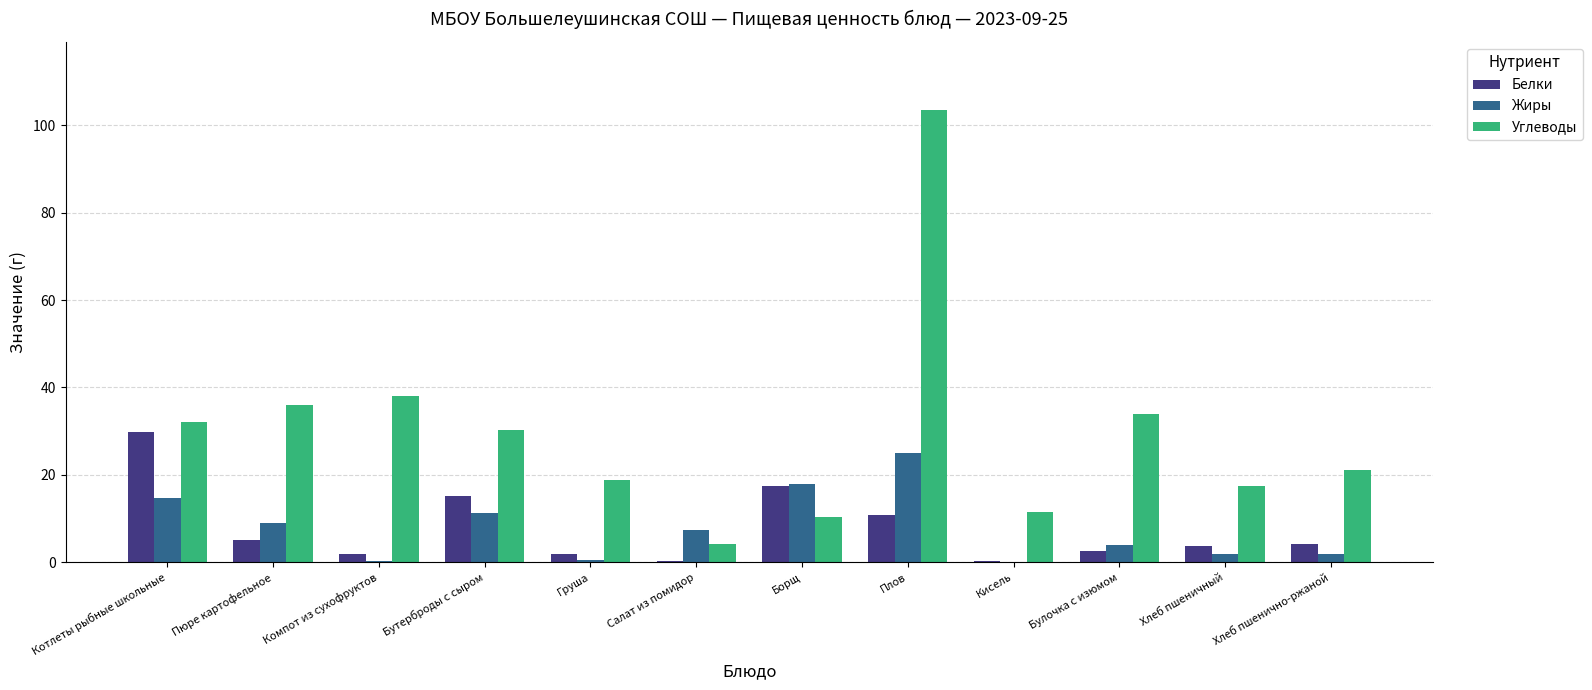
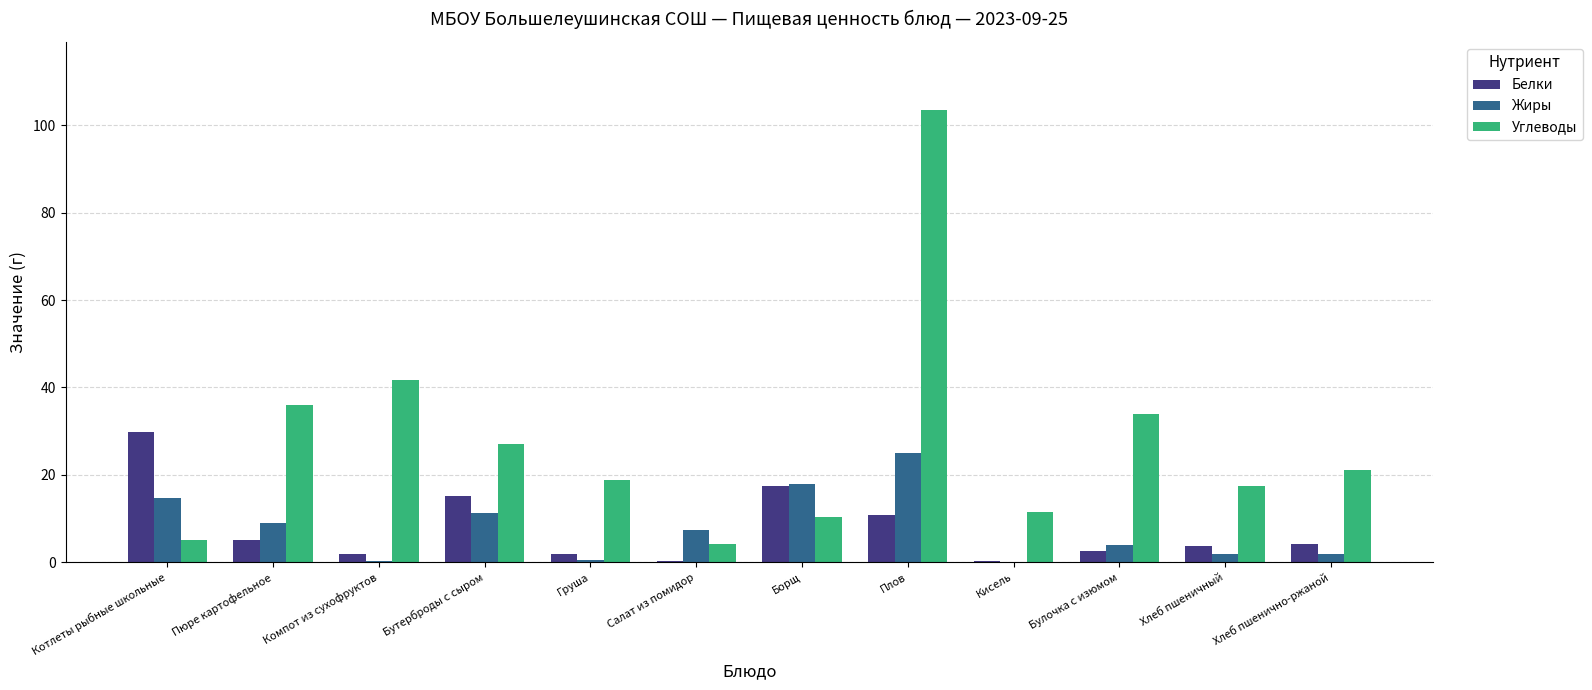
  {
    "Углеводы": {
-     "Котлеты рыбные школьные": 32,
+     "Котлеты рыбные школьные": 5,
      "Пюре картофельное": 36,
-     "Компот из сухофруктов": 38,
-     "Бутерброды с сыром": 30,
+     "Компот из сухофруктов": 42,
+     "Бутерброды с сыром": 27,
      "Груша": 19,
      "Салат из помидор": 4,
      "Борщ": 10,
      "Плов": 104,
      "Кисель": 12,
      "Булочка с изюмом": 34,
      "Хлеб пшеничный": 17,
      "Хлеб пшенично-ржаной": 21
    }
  }
